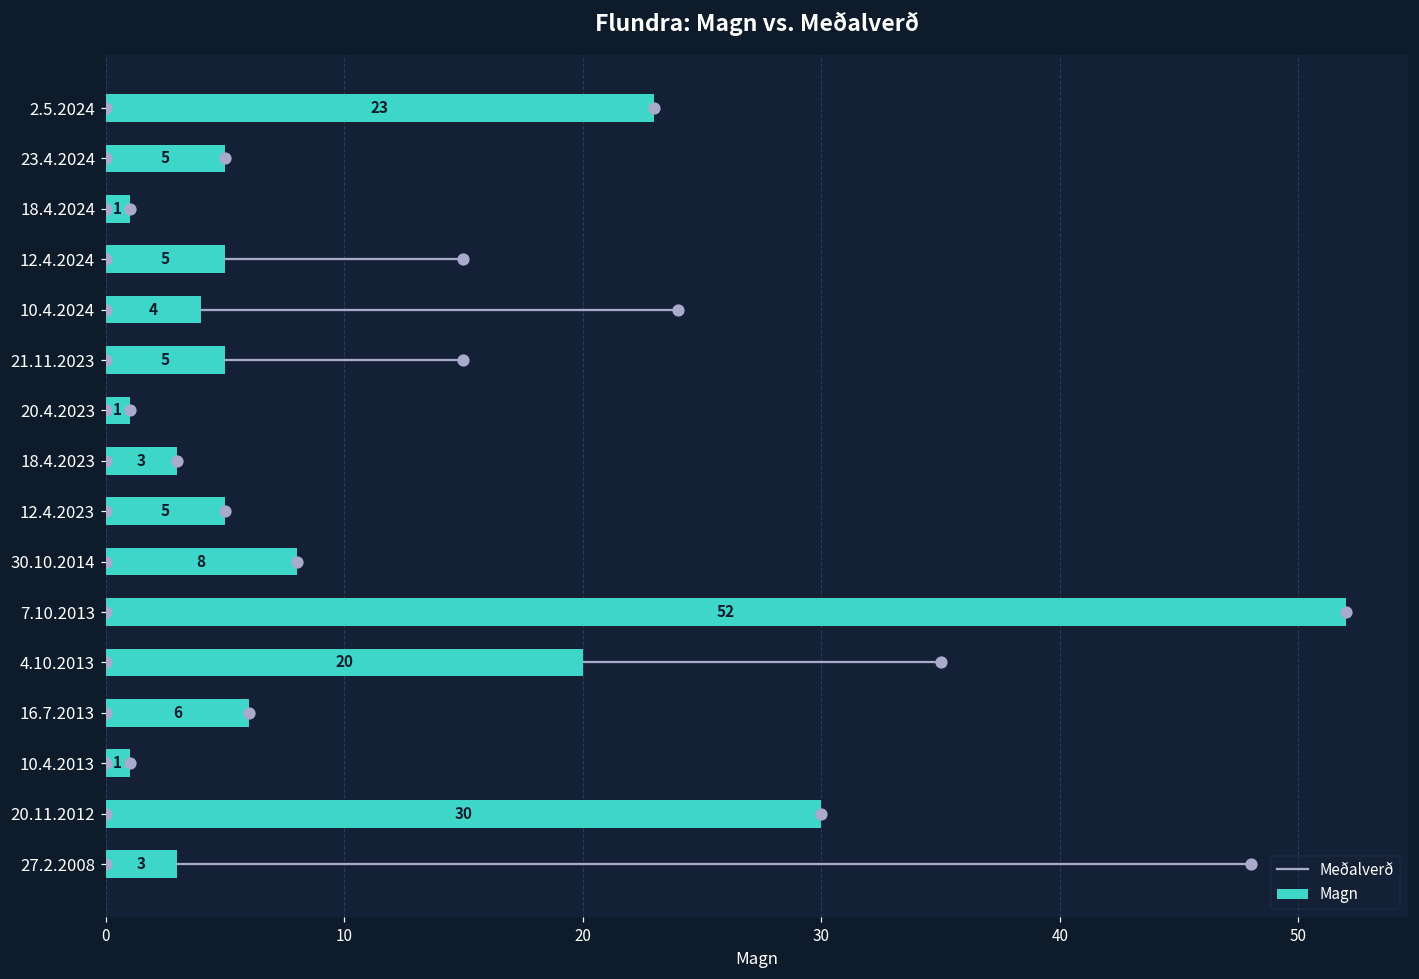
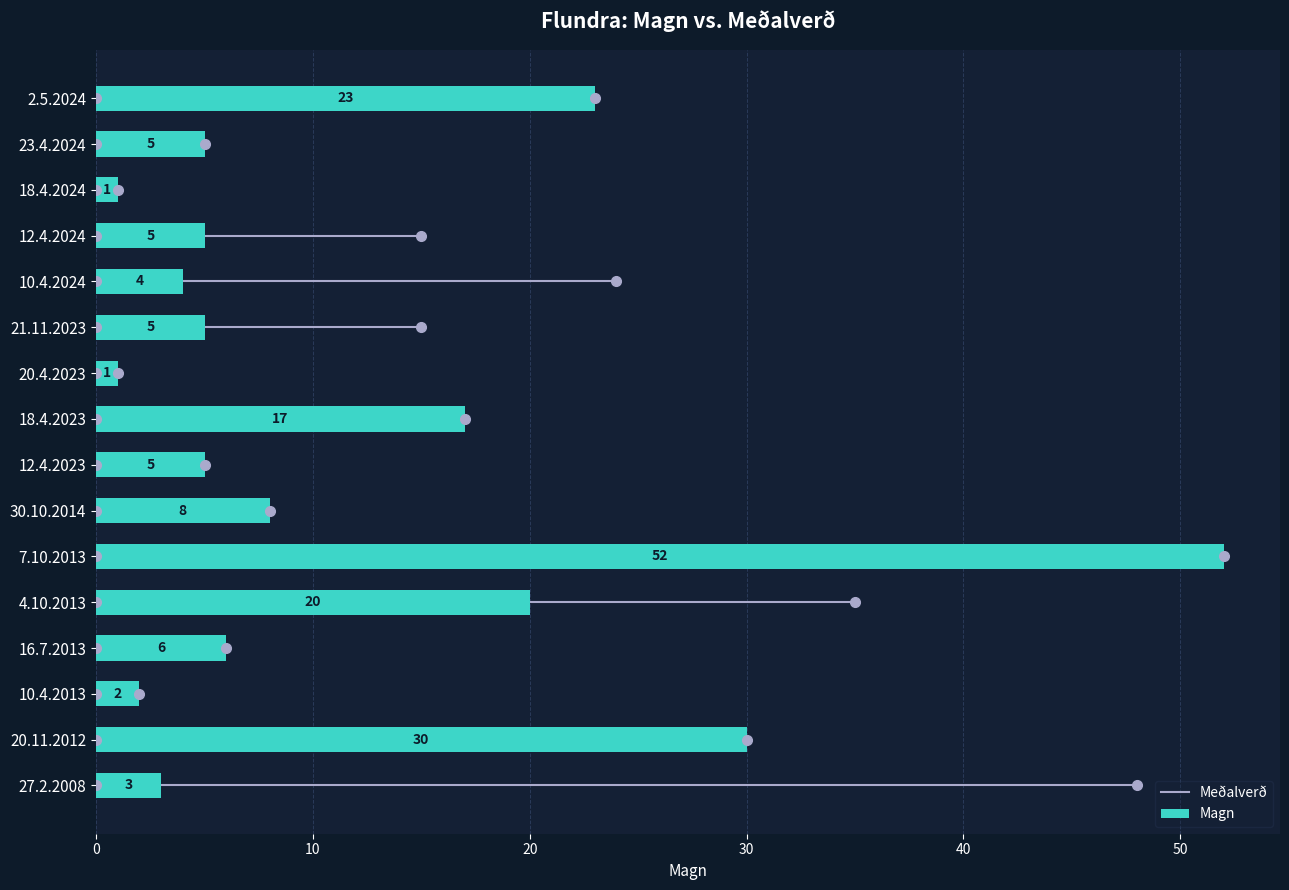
  {
    "Magn": {
      "2.5.2024": 23,
      "23.4.2024": 5,
      "18.4.2024": 1,
      "12.4.2024": 5,
      "10.4.2024": 4,
      "21.11.2023": 5,
      "20.4.2023": 1,
-     "18.4.2023": 3,
+     "18.4.2023": 17,
      "12.4.2023": 5,
      "30.10.2014": 8,
      "7.10.2013": 52,
      "4.10.2013": 20,
      "16.7.2013": 6,
-     "10.4.2013": 1,
+     "10.4.2013": 2,
      "20.11.2012": 30,
      "27.2.2008": 3
    }
  }
